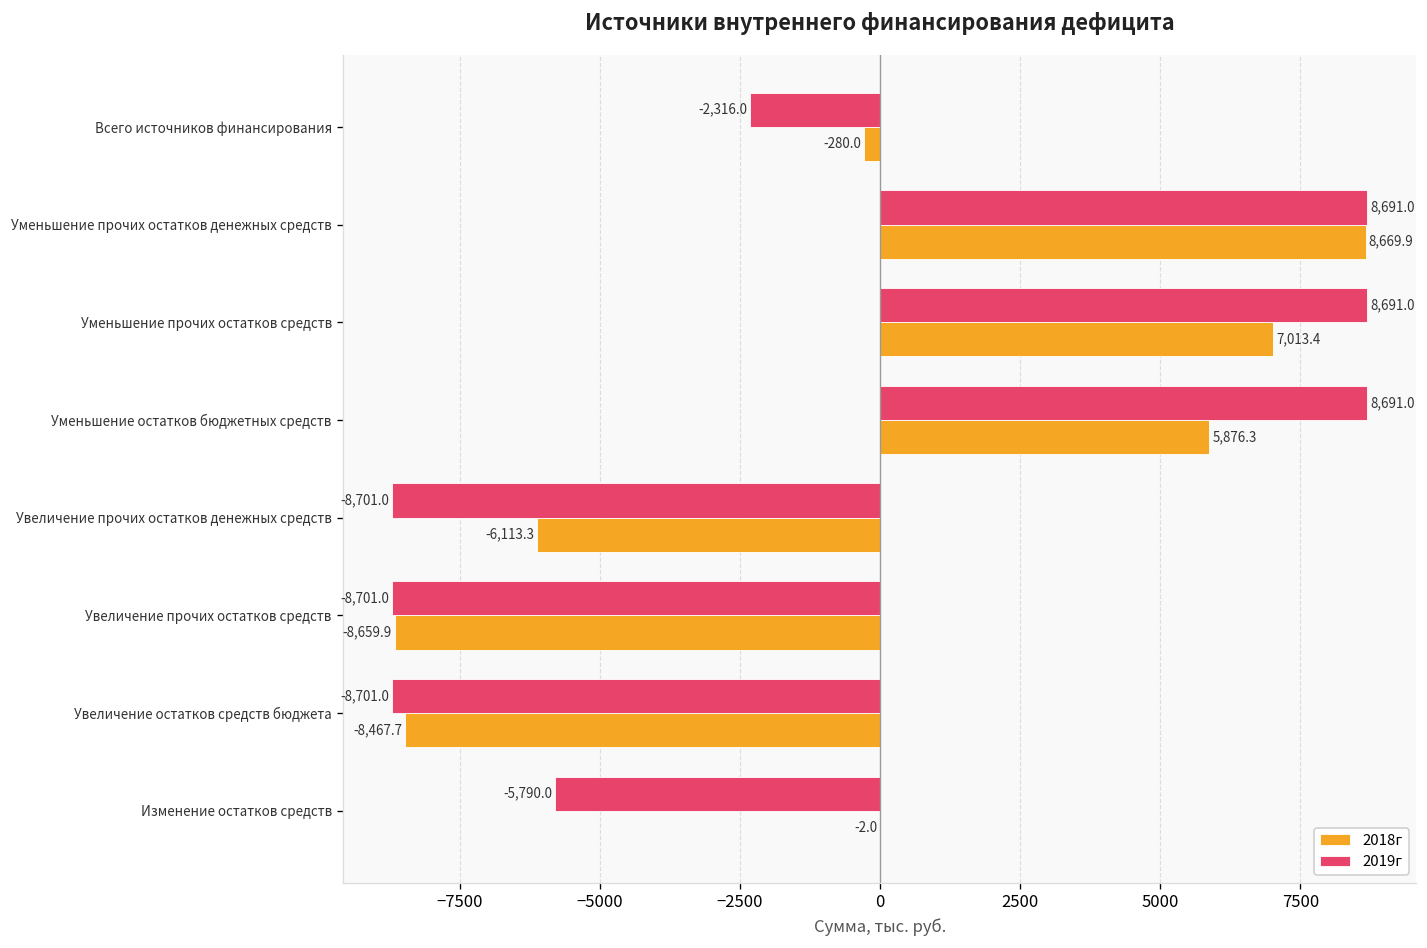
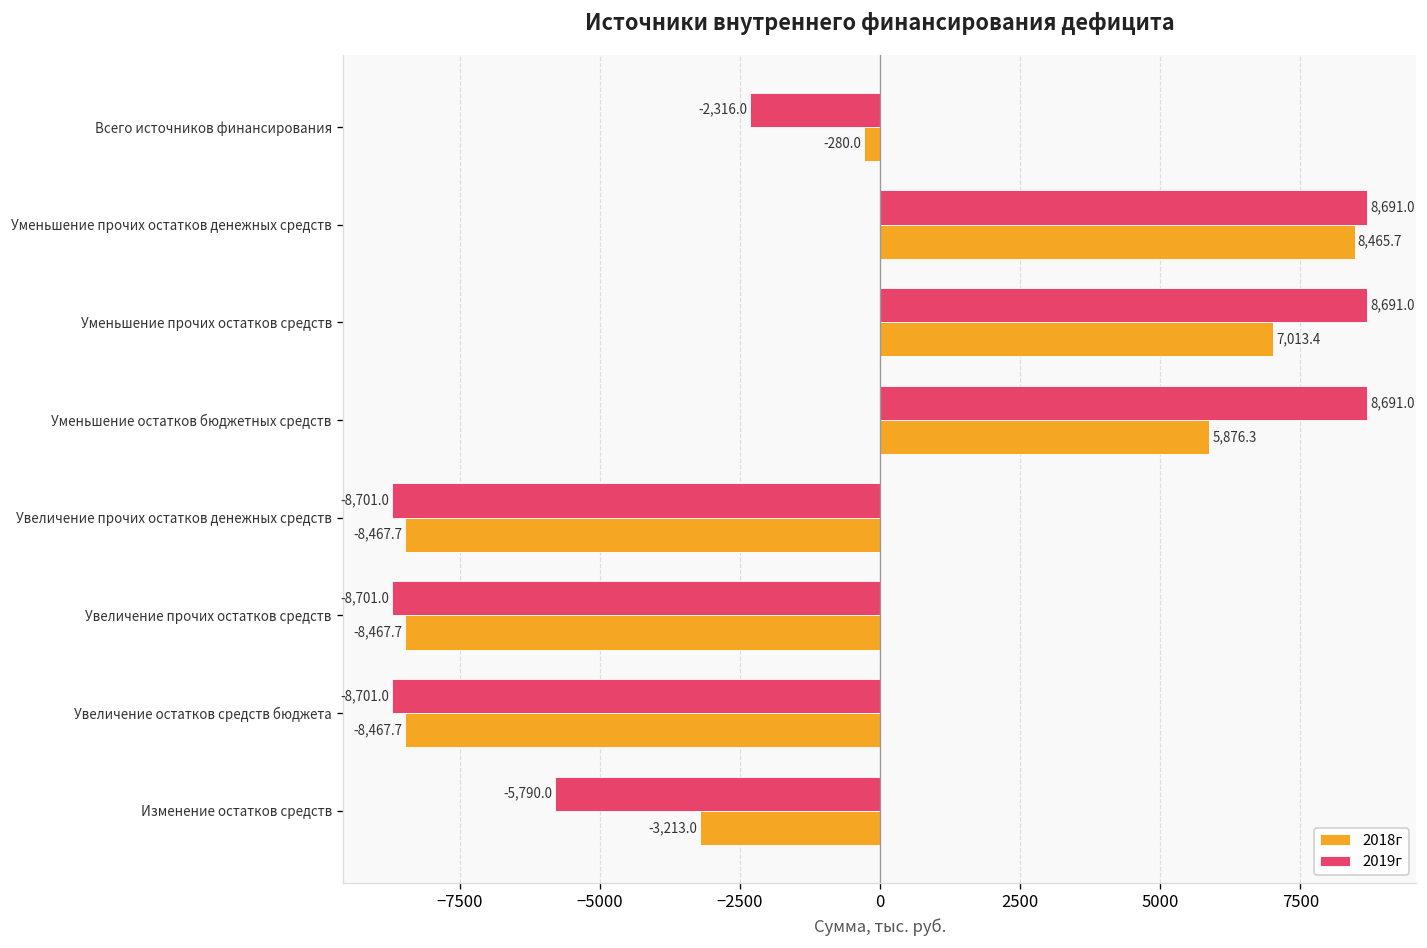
  {
    "2018г": {
      "Всего источников финансирования": "-280.0",
-     "Уменьшение прочих остатков денежных средств": "8,669.9",
+     "Уменьшение прочих остатков денежных средств": "8,465.7",
      "Уменьшение прочих остатков средств": "7,013.4",
      "Уменьшение остатков бюджетных средств": "5,876.3",
-     "Увеличение прочих остатков денежных средств": "-6,113.3",
-     "Увеличение прочих остатков средств": "-8,659.9",
+     "Увеличение прочих остатков денежных средств": "-8,467.7",
+     "Увеличение прочих остатков средств": "-8,467.7",
      "Увеличение остатков средств бюджета": "-8,467.7",
-     "Изменение остатков средств": "-2.0"
+     "Изменение остатков средств": "-3,213.0"
    },
    "2019г": {
      "Всего источников финансирования": "-2,316.0",
      "Уменьшение прочих остатков денежных средств": "8,691.0",
      "Уменьшение прочих остатков средств": "8,691.0",
      "Уменьшение остатков бюджетных средств": "8,691.0",
      "Увеличение прочих остатков денежных средств": "-8,701.0",
      "Увеличение прочих остатков средств": "-8,701.0",
      "Увеличение остатков средств бюджета": "-8,701.0",
      "Изменение остатков средств": "-5,790.0"
    }
  }
